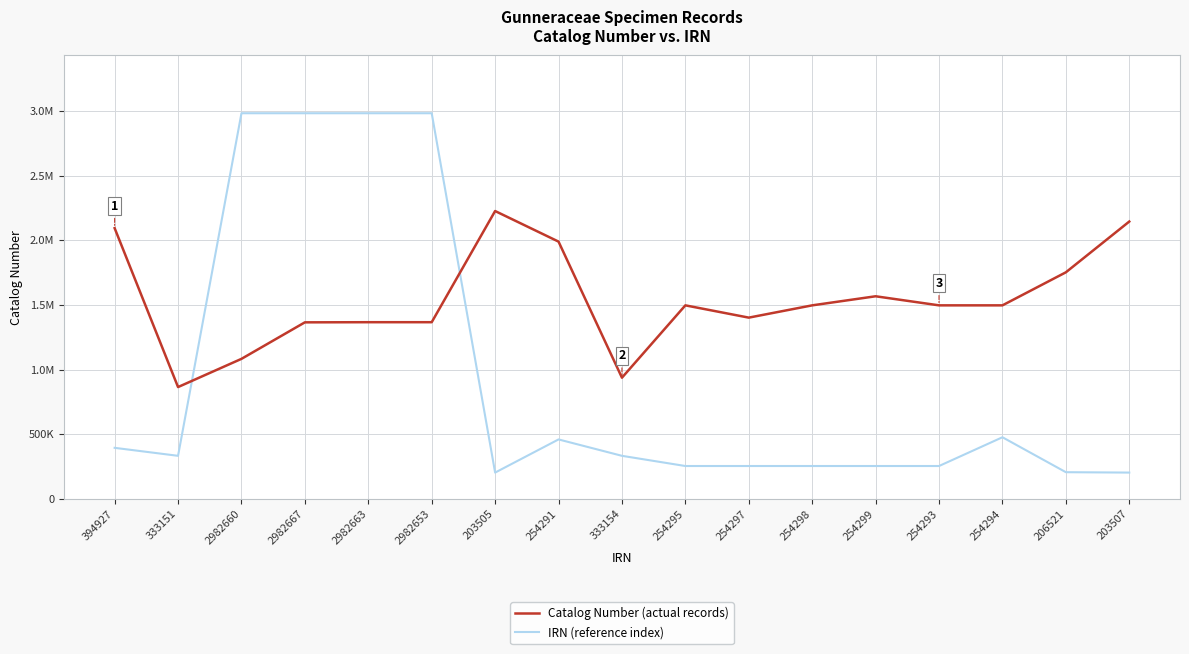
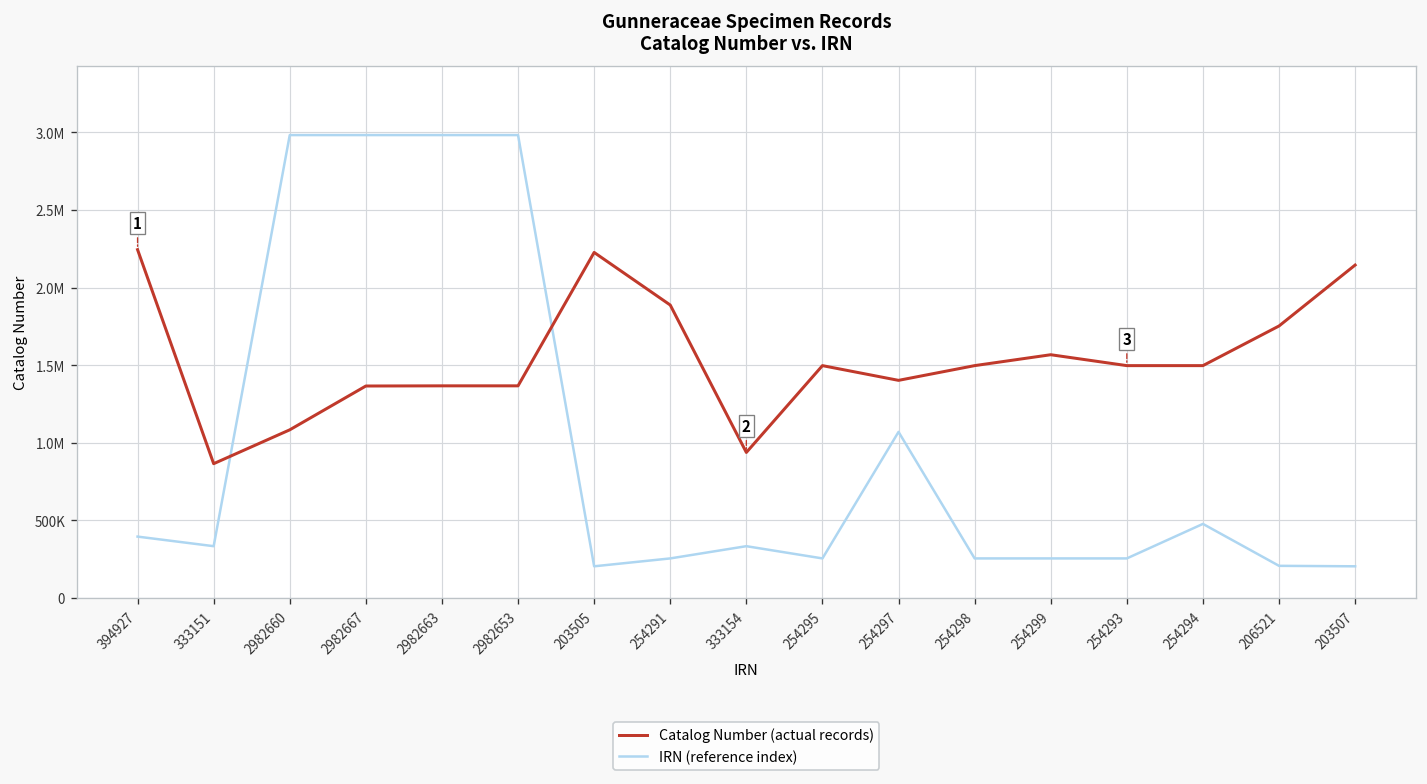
  {
    "Catalog Number (actual records)": {
-     "394927": 2090000,
+     "394927": 2240000,
      "333151": 860000,
      "2982660": 1080000,
      "2982667": 1370000,
      "2982663": 1370000,
      "2982653": 1370000,
      "203505": 2230000,
-     "254291": 1990000,
+     "254291": 1890000,
      "254295": 1500000,
      "254297": 1400000,
      "254298": 1500000,
      "254299": 1570000,
      "254294": 1500000,
      "206521": 1750000,
      "203507": 2150000
    },
    "IRN (reference index)": {
      "394927": 390000,
      "333151": 330000,
      "2982660": 2980000,
      "2982667": 2980000,
      "2982663": 2980000,
      "2982653": 2980000,
      "203505": 200000,
-     "254291": 460000,
+     "254291": 250000,
      "333154": 330000,
      "254295": 250000,
-     "254297": 250000,
+     "254297": 1070000,
      "254298": 250000,
      "254299": 250000,
      "254293": 250000,
      "254294": 480000,
      "206521": 210000,
      "203507": 200000
    }
  }
